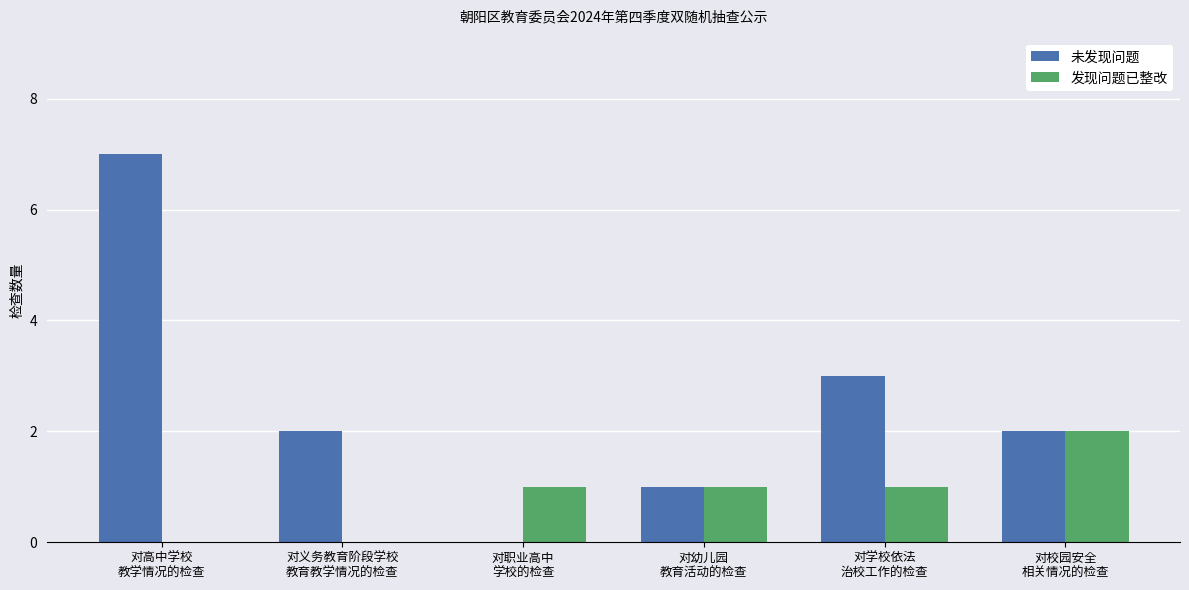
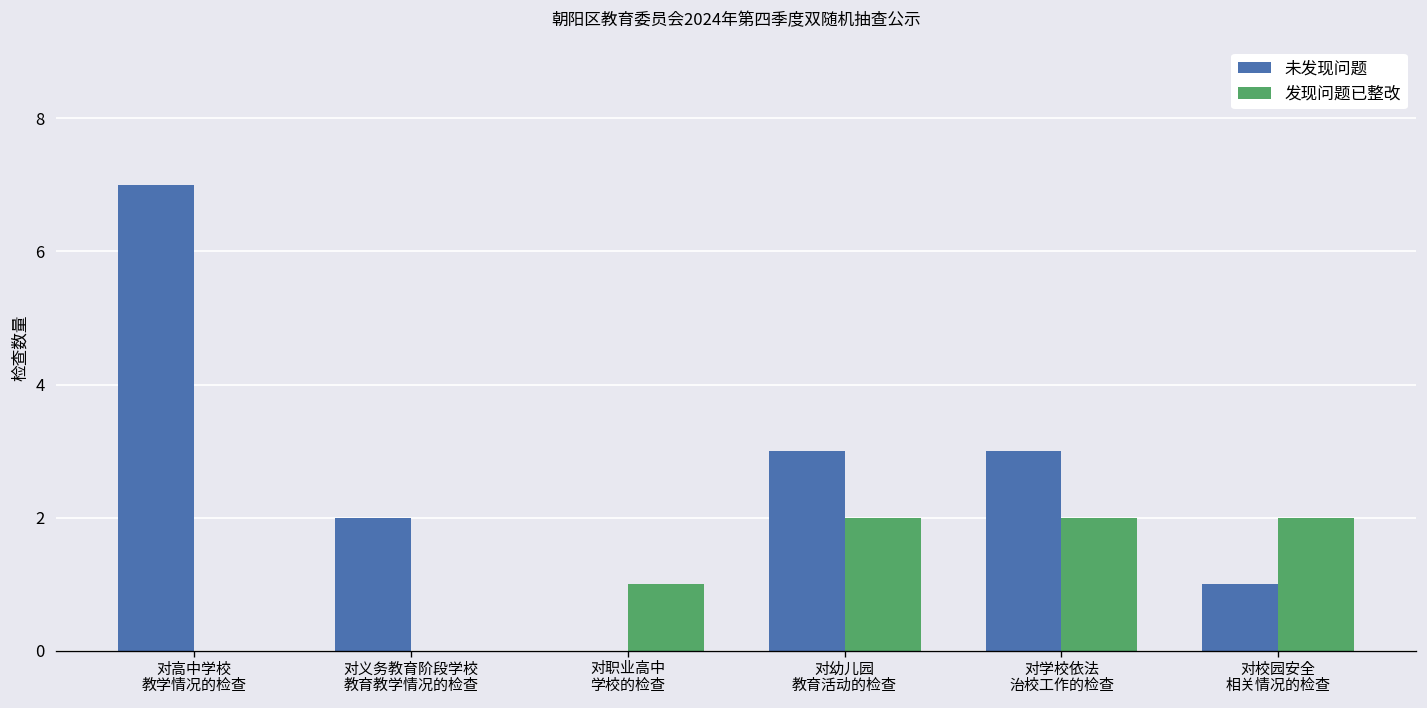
  {
    "未发现问题": {
      "对高中学校 教学情况的检查": 7,
      "对义务教育阶段学校 教育教学情况的检查": 2,
      "对职业高中 学校的检查": 0,
-     "对幼儿园 教育活动的检查": 1,
+     "对幼儿园 教育活动的检查": 3,
      "对学校依法 治校工作的检查": 3,
-     "对校园安全 相关情况的检查": 2
+     "对校园安全 相关情况的检查": 1
    },
    "发现问题已整改": {
      "对高中学校 教学情况的检查": 0,
      "对义务教育阶段学校 教育教学情况的检查": 0,
      "对职业高中 学校的检查": 1,
-     "对幼儿园 教育活动的检查": 1,
-     "对学校依法 治校工作的检查": 1,
+     "对幼儿园 教育活动的检查": 2,
+     "对学校依法 治校工作的检查": 2,
      "对校园安全 相关情况的检查": 2
    }
  }
